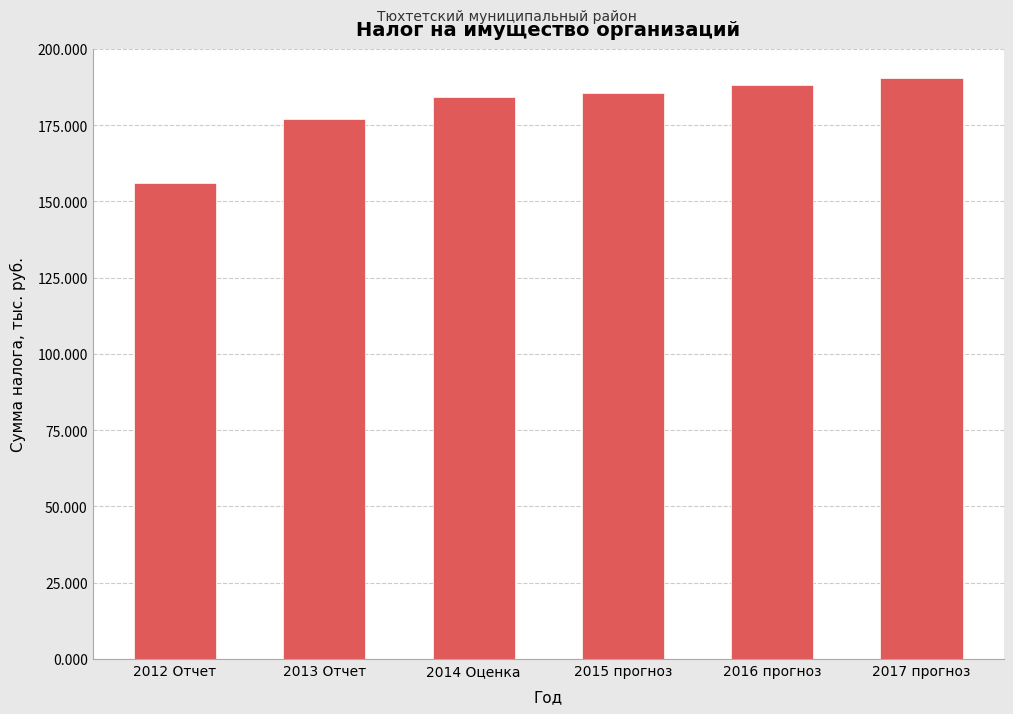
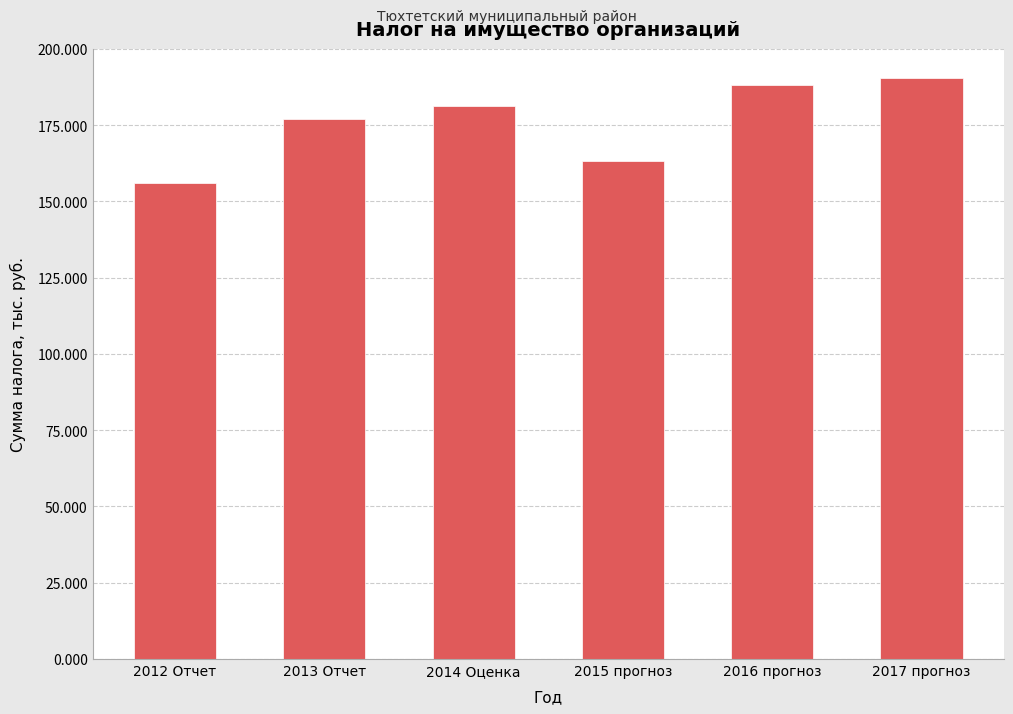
  {
    "2012 Отчет": 156,
    "2013 Отчет": 177,
-   "2014 Оценка": 184,
-   "2015 прогноз": 186,
+   "2014 Оценка": 181,
+   "2015 прогноз": 163,
    "2016 прогноз": 188,
    "2017 прогноз": 191
  }
